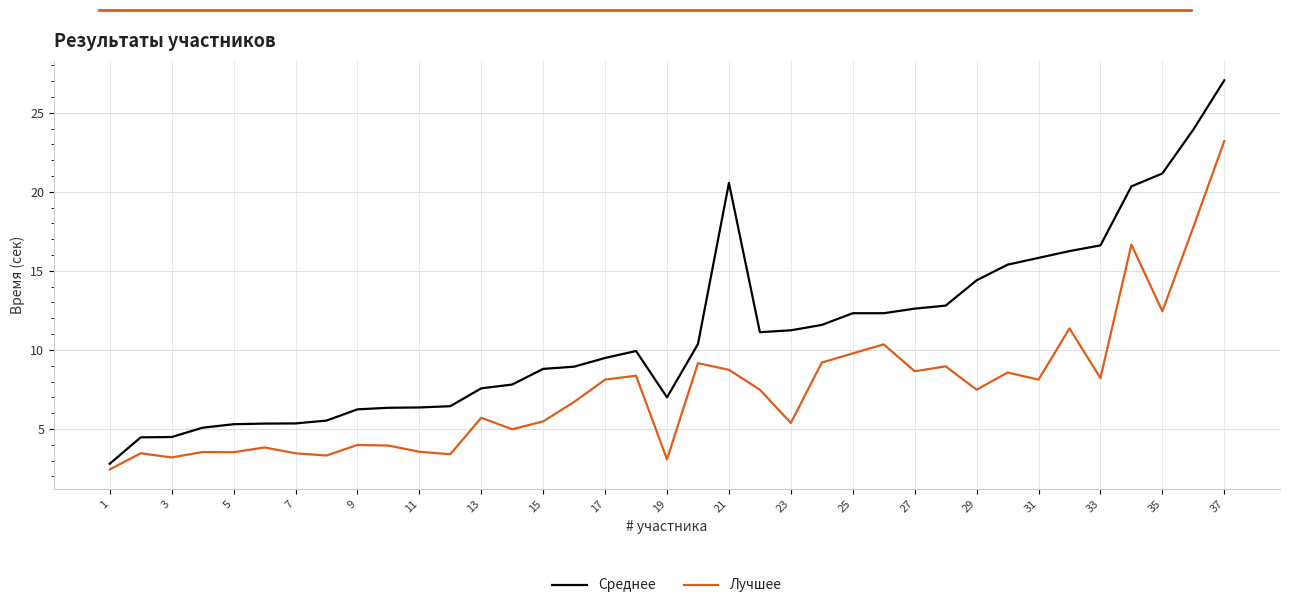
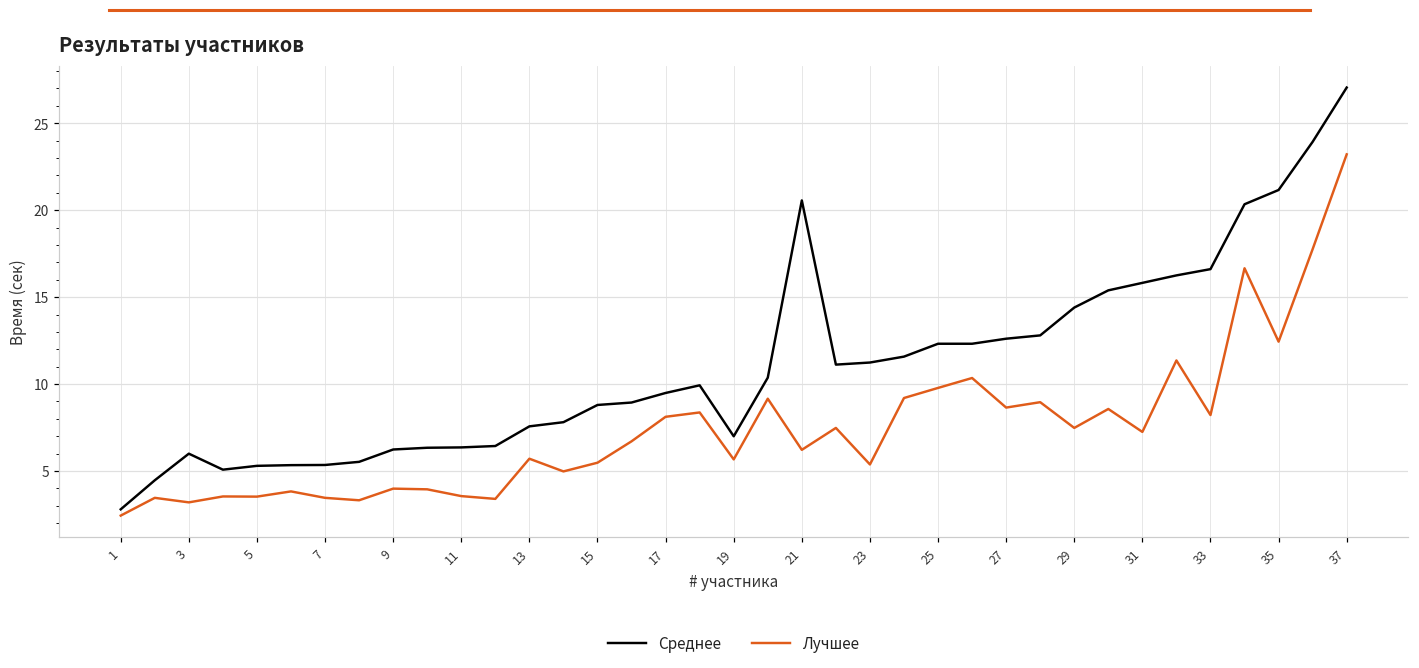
  {
    "Среднее": {
      "1": 2.8,
-     "3": 4.5,
+     "3": 6.0,
      "5": 5.3,
      "7": 5.4,
      "9": 6.2,
      "11": 6.4,
      "13": 7.6,
      "15": 8.8,
      "17": 9.5,
      "19": 7.0,
      "21": 20.6,
      "23": 11.2,
      "25": 12.3,
      "27": 12.6,
      "29": 14.4,
      "31": 15.8,
      "33": 16.6,
      "35": 21.2,
      "37": 27.1
    },
    "Лучшее": {
      "1": 2.4,
      "3": 3.2,
      "5": 3.5,
      "7": 3.5,
      "9": 4.0,
      "11": 3.6,
      "13": 5.7,
      "15": 5.5,
      "17": 8.1,
-     "19": 3.1,
-     "21": 8.7,
+     "19": 5.7,
+     "21": 6.2,
      "23": 5.4,
      "25": 9.8,
      "27": 8.7,
      "29": 7.5,
-     "31": 8.1,
+     "31": 7.3,
      "33": 8.2,
      "35": 12.4,
      "37": 23.2
    }
  }
